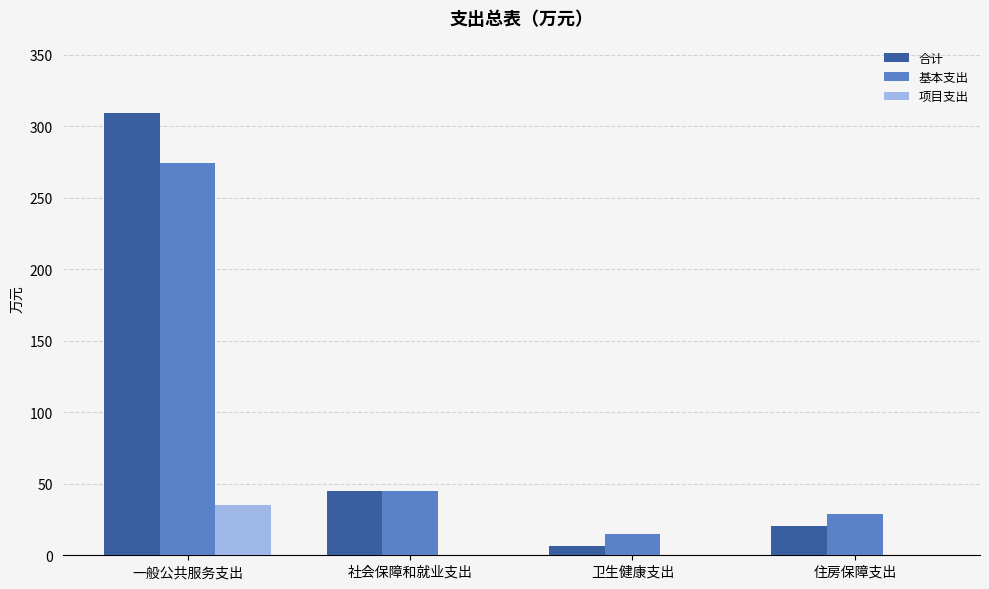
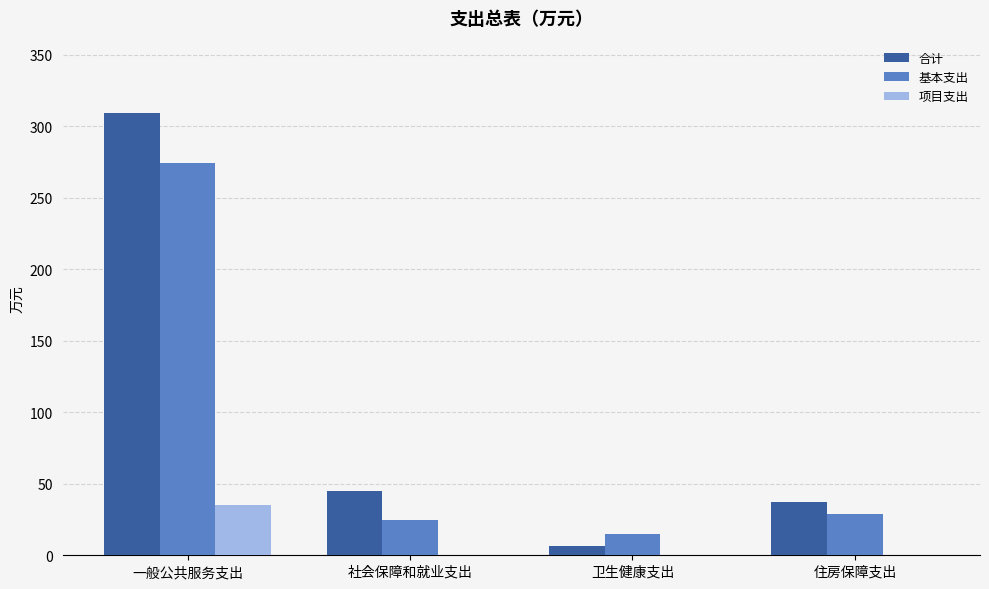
  {
    "合计": {
      "一般公共服务支出": 309,
      "社会保障和就业支出": 45,
      "卫生健康支出": 6,
-     "住房保障支出": 20
+     "住房保障支出": 37
    },
    "基本支出": {
      "一般公共服务支出": 274,
-     "社会保障和就业支出": 45,
+     "社会保障和就业支出": 24,
      "卫生健康支出": 15,
      "住房保障支出": 29
    },
    "项目支出": {
      "一般公共服务支出": 35,
      "社会保障和就业支出": 0,
      "卫生健康支出": 0,
      "住房保障支出": 0
    }
  }
